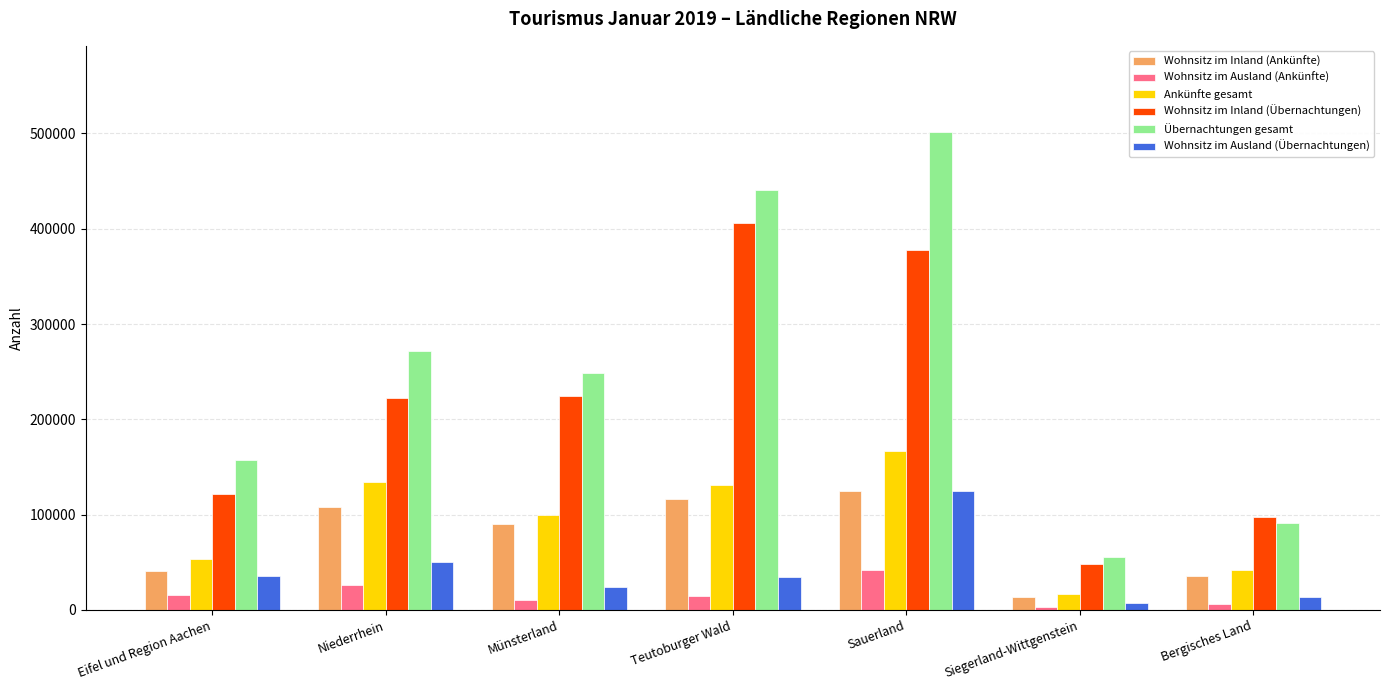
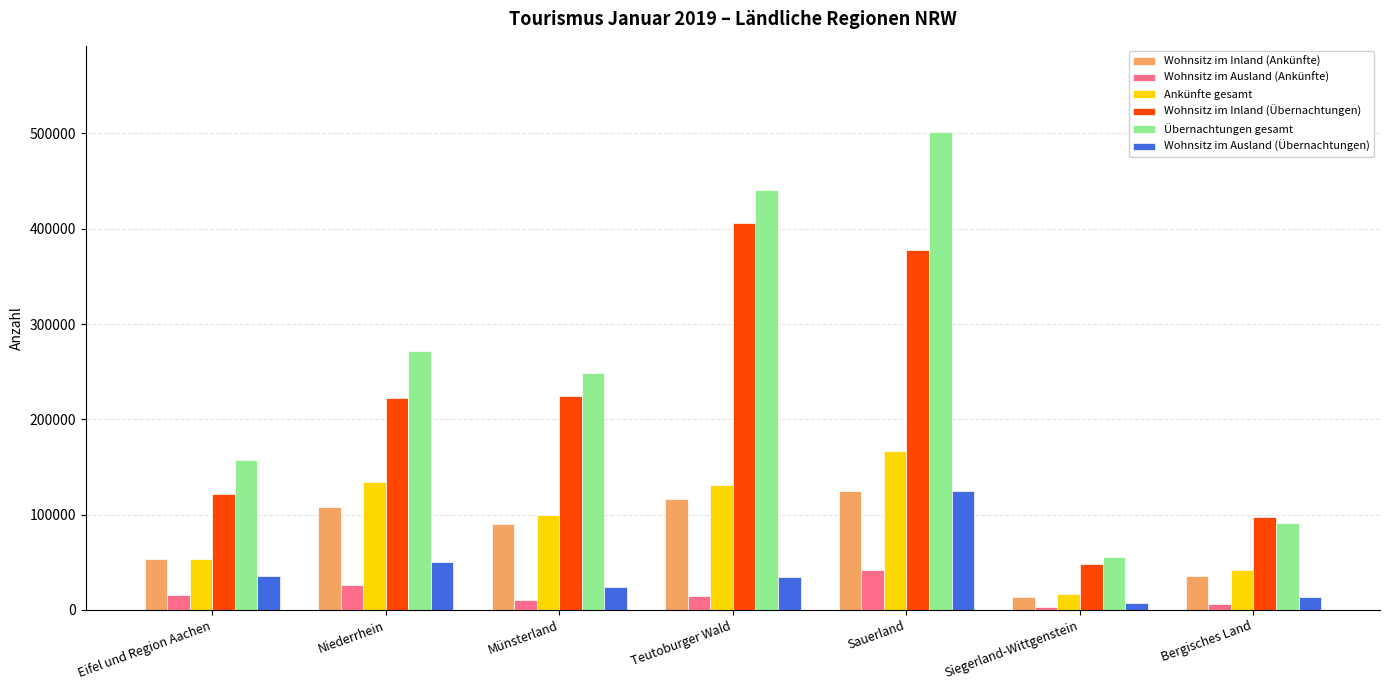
  {
    "Wohnsitz im Inland (Ankünfte)": {
-     "Eifel und Region Aachen": 40000,
+     "Eifel und Region Aachen": 50000,
      "Niederrhein": 110000,
      "Münsterland": 90000,
      "Teutoburger Wald": 120000,
      "Sauerland": 120000,
      "Siegerland-Wittgenstein": 10000,
      "Bergisches Land": 40000
    },
    "Wohnsitz im Ausland (Ankünfte)": {
      "Eifel und Region Aachen": 20000,
      "Niederrhein": 30000,
      "Münsterland": 10000,
      "Teutoburger Wald": 10000,
      "Sauerland": 40000,
      "Siegerland-Wittgenstein": 0,
      "Bergisches Land": 10000
    },
    "Ankünfte gesamt": {
      "Eifel und Region Aachen": 50000,
      "Niederrhein": 130000,
      "Münsterland": 100000,
      "Teutoburger Wald": 130000,
      "Sauerland": 170000,
      "Siegerland-Wittgenstein": 20000,
      "Bergisches Land": 40000
    },
    "Wohnsitz im Inland (Übernachtungen)": {
      "Eifel und Region Aachen": 120000,
      "Niederrhein": 220000,
      "Münsterland": 220000,
      "Teutoburger Wald": 410000,
      "Sauerland": 380000,
      "Siegerland-Wittgenstein": 50000,
      "Bergisches Land": 100000
    },
    "Übernachtungen gesamt": {
      "Eifel und Region Aachen": 160000,
      "Niederrhein": 270000,
      "Münsterland": 250000,
      "Teutoburger Wald": 440000,
      "Sauerland": 500000,
      "Siegerland-Wittgenstein": 60000,
      "Bergisches Land": 90000
    },
    "Wohnsitz im Ausland (Übernachtungen)": {
      "Eifel und Region Aachen": 40000,
      "Niederrhein": 50000,
      "Münsterland": 20000,
      "Teutoburger Wald": 30000,
      "Sauerland": 120000,
      "Siegerland-Wittgenstein": 10000,
      "Bergisches Land": 10000
    }
  }
